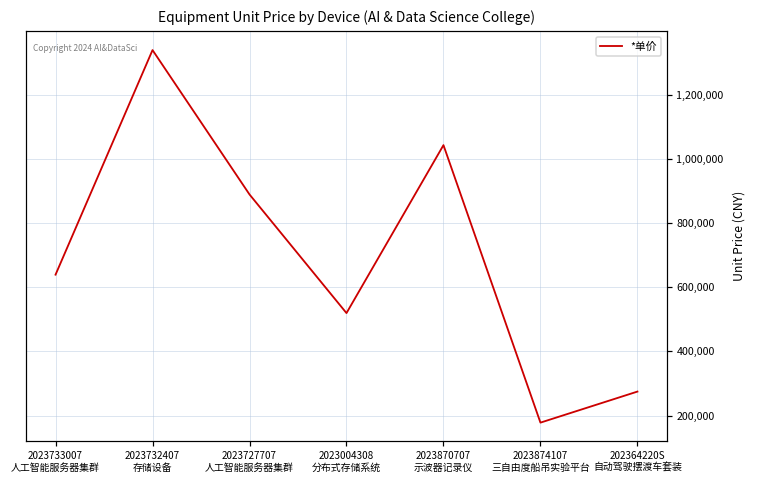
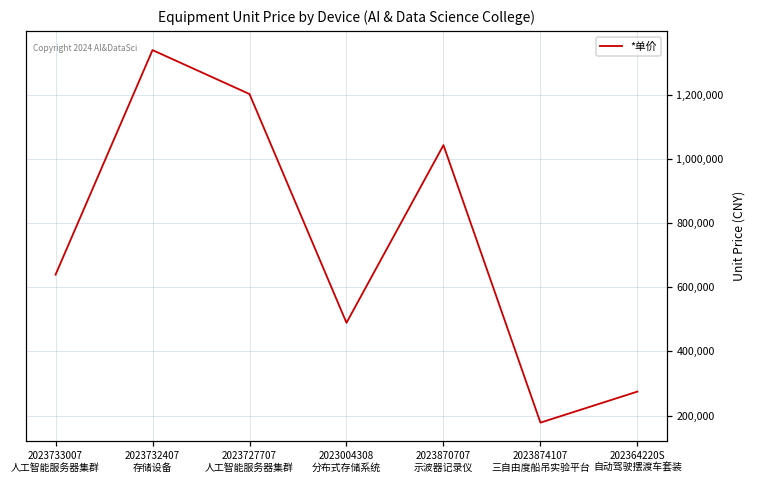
  {
    "2023733007 人工智能服务器集群": "640,000",
-   "2023727707 人工智能服务器集群": "890,000",
-   "2023004308 分布式存储系统": "520,000",
+   "2023727707 人工智能服务器集群": "1,200,000",
+   "2023004308 分布式存储系统": "490,000",
    "2023870707 示波器记录仪": "1,040,000",
    "2023874107 三自由度船吊实验平台": "180,000",
    "202364220S 自动驾驶摆渡车套装": "270,000"
  }
